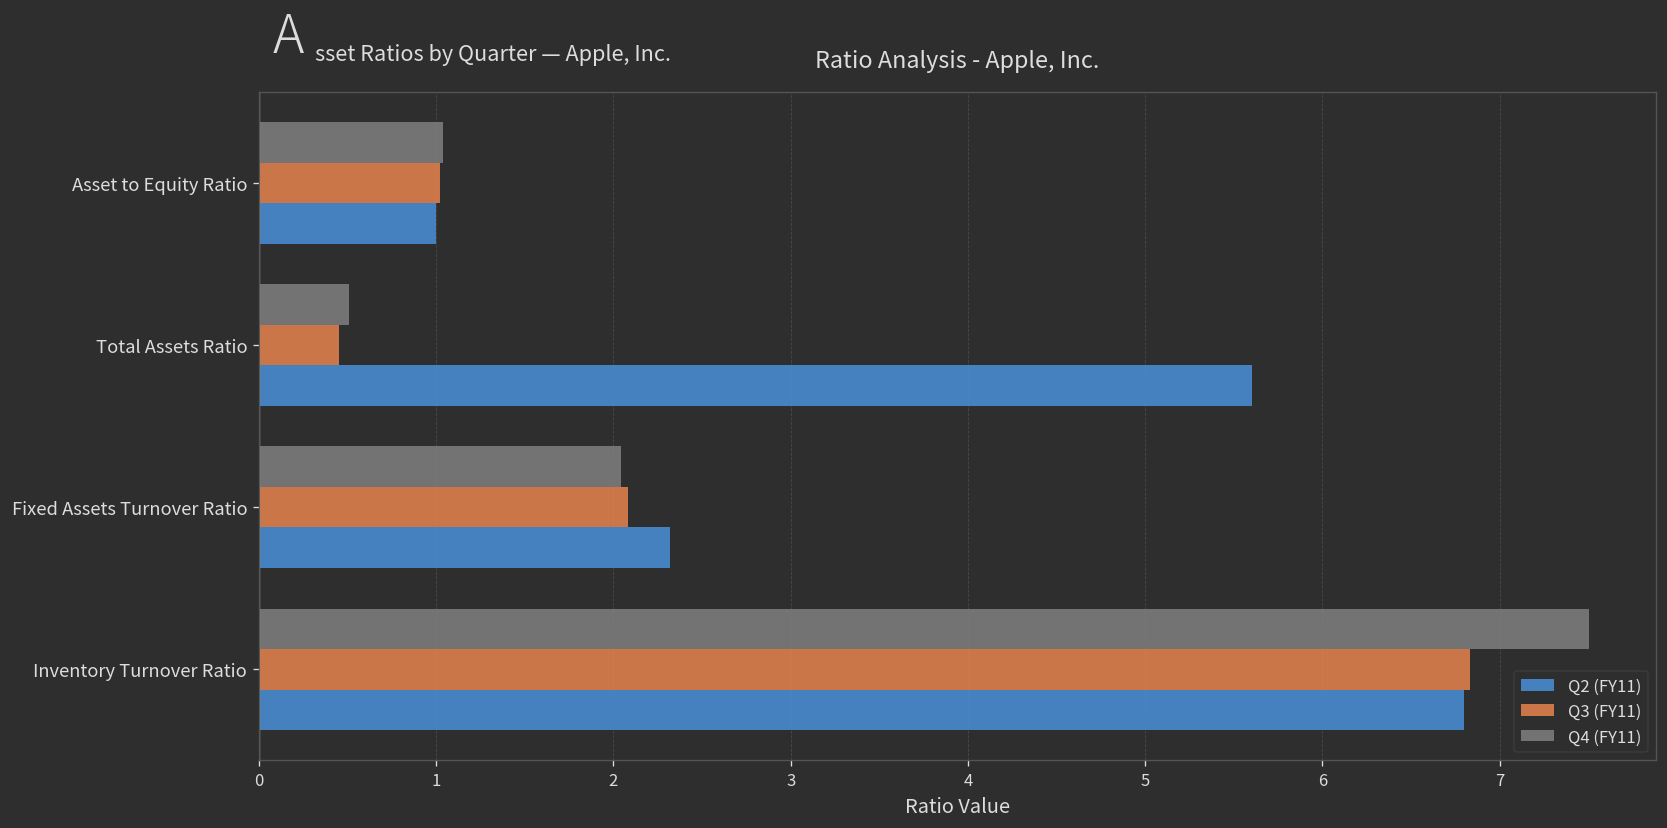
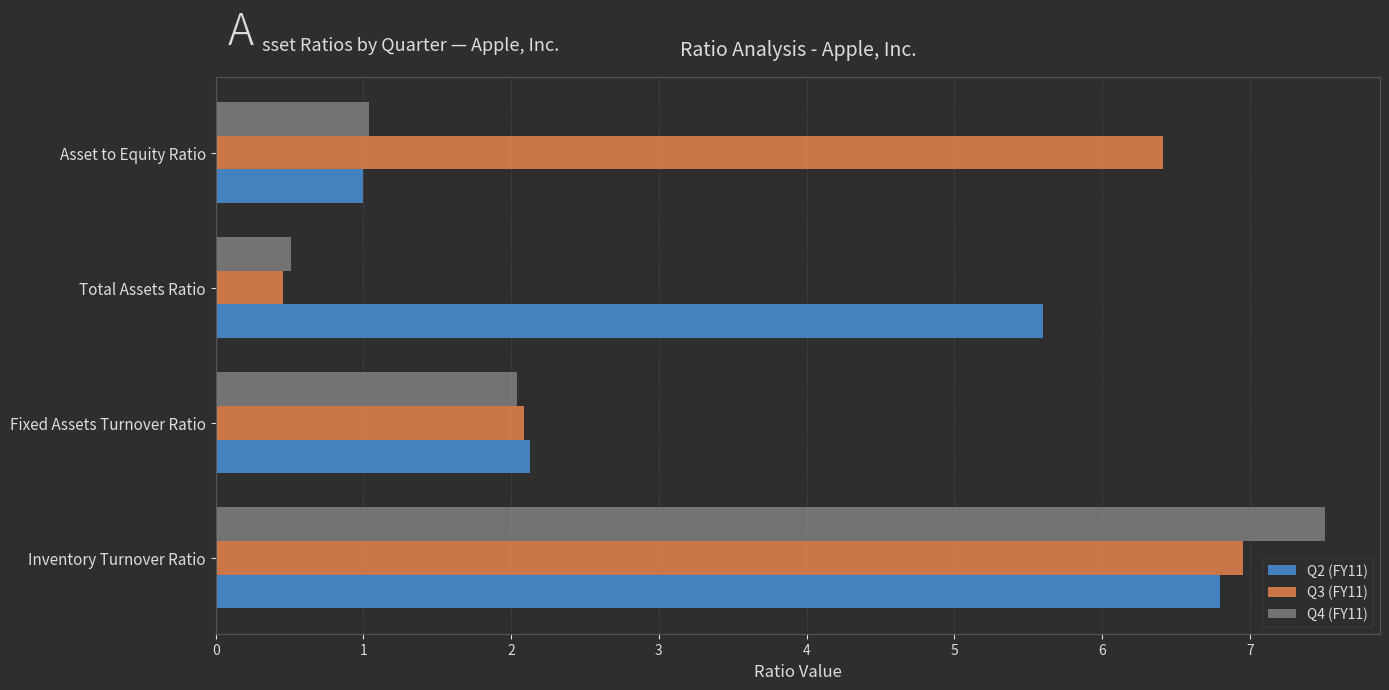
  {
    "Q2 (FY11)": {
      "Asset to Equity Ratio": 1.00,
      "Total Assets Ratio": 5.60,
-     "Fixed Assets Turnover Ratio": 2.32,
+     "Fixed Assets Turnover Ratio": 2.13,
      "Inventory Turnover Ratio": 6.80
    },
    "Q3 (FY11)": {
-     "Asset to Equity Ratio": 1.02,
+     "Asset to Equity Ratio": 6.41,
      "Total Assets Ratio": 0.45,
      "Fixed Assets Turnover Ratio": 2.09,
-     "Inventory Turnover Ratio": 6.83
+     "Inventory Turnover Ratio": 6.95
    },
    "Q4 (FY11)": {
      "Asset to Equity Ratio": 1.04,
      "Total Assets Ratio": 0.51,
      "Fixed Assets Turnover Ratio": 2.04,
      "Inventory Turnover Ratio": 7.51
    }
  }
